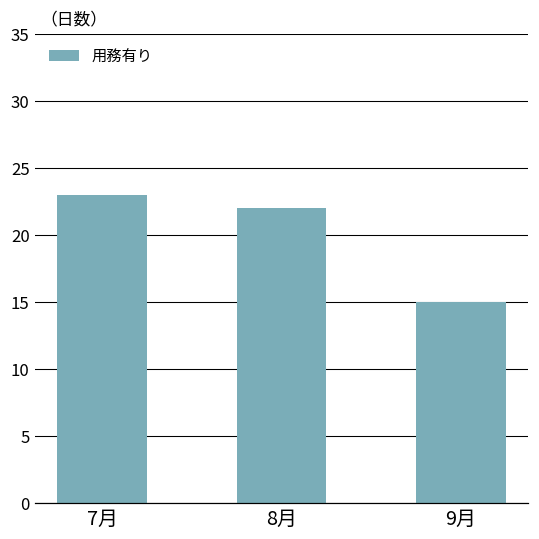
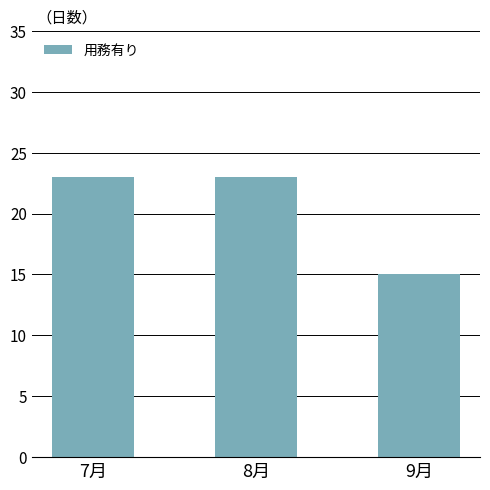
  {
    "7月": 23,
-   "8月": 22,
+   "8月": 23,
    "9月": 15
  }
